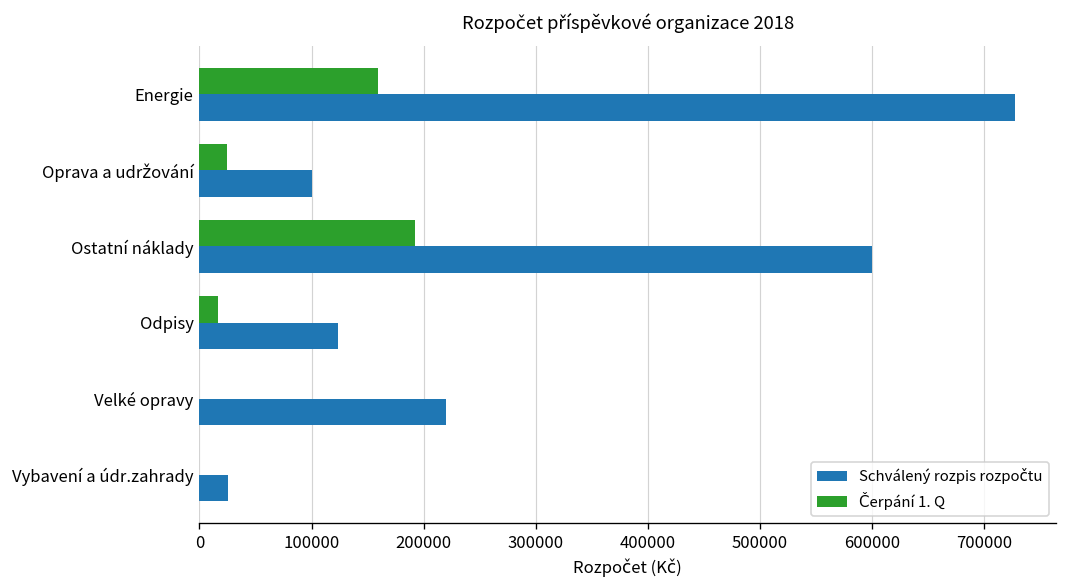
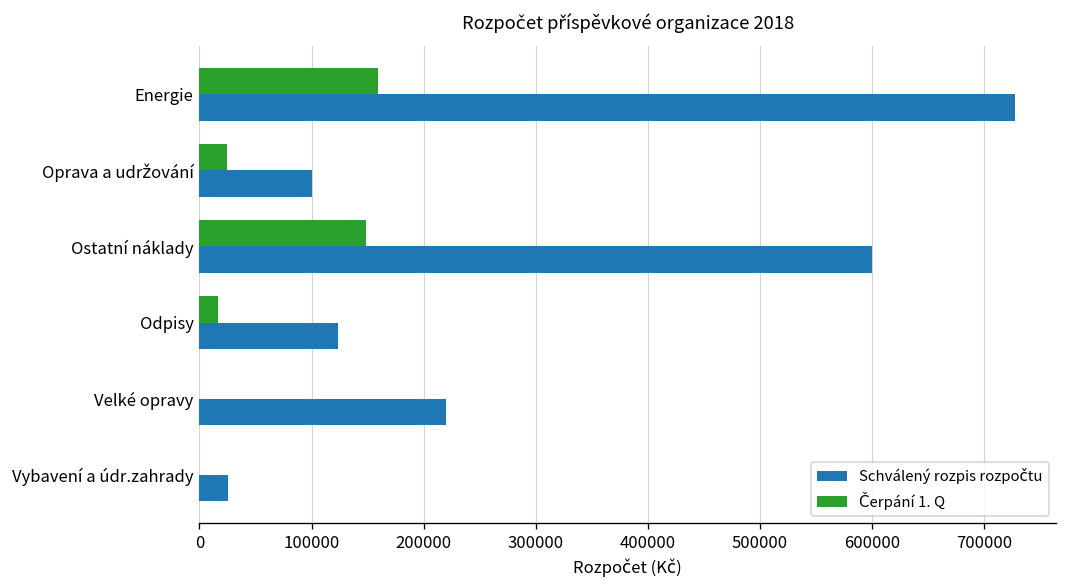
  {
    "Schválený rozpis rozpočtu": {
      "Energie": 730000,
      "Oprava a udržování": 100000,
      "Ostatní náklady": 600000,
      "Odpisy": 120000,
      "Velké opravy": 220000,
      "Vybavení a údr.zahrady": 30000
    },
    "Čerpání 1. Q": {
      "Energie": 160000,
      "Oprava a udržování": 20000,
-     "Ostatní náklady": 190000,
+     "Ostatní náklady": 150000,
      "Odpisy": 20000,
      "Velké opravy": 0,
      "Vybavení a údr.zahrady": 0
    }
  }
